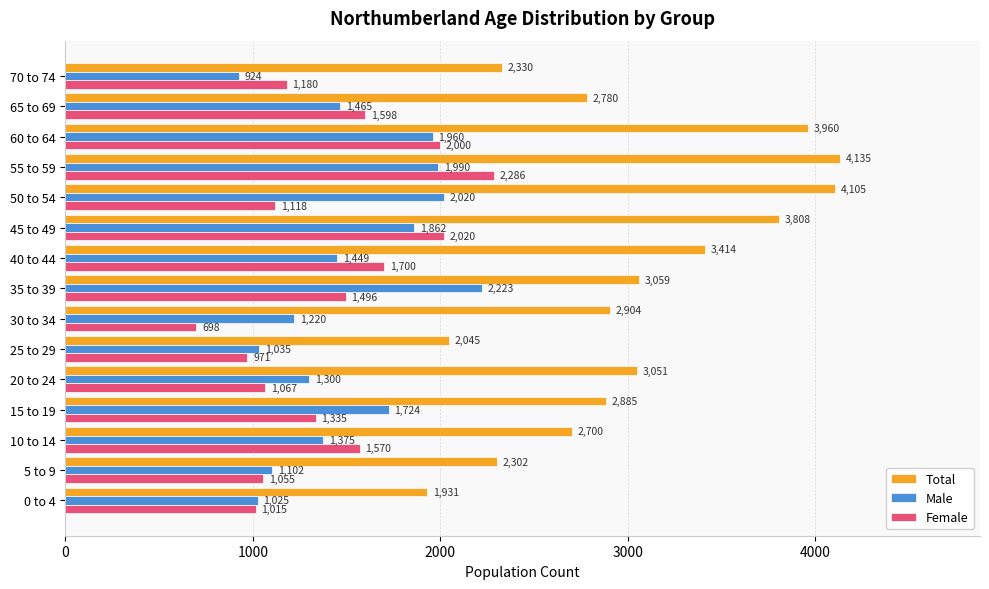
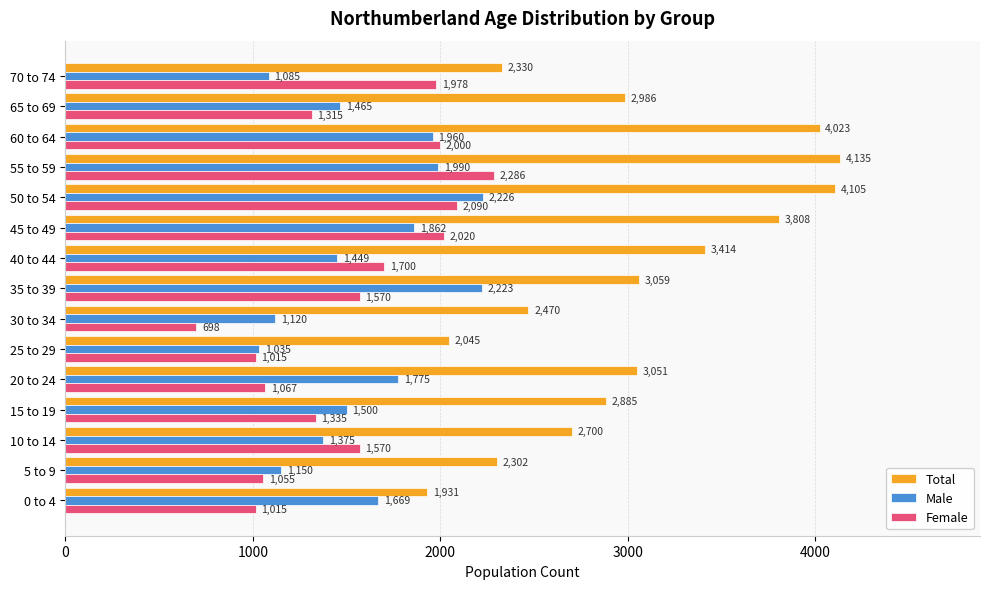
  {
    "Total": {
      "70 to 74": "2,330",
-     "65 to 69": "2,780",
-     "60 to 64": "3,960",
+     "65 to 69": "2,986",
+     "60 to 64": "4,023",
      "55 to 59": "4,135",
      "50 to 54": "4,105",
      "45 to 49": "3,808",
      "40 to 44": "3,414",
      "35 to 39": "3,059",
-     "30 to 34": "2,904",
+     "30 to 34": "2,470",
      "25 to 29": "2,045",
      "20 to 24": "3,051",
      "15 to 19": "2,885",
      "10 to 14": "2,700",
      "5 to 9": "2,302",
      "0 to 4": "1,931"
    },
    "Male": {
-     "70 to 74": "924",
+     "70 to 74": "1,085",
      "65 to 69": "1,465",
      "60 to 64": "1,960",
      "55 to 59": "1,990",
-     "50 to 54": "2,020",
+     "50 to 54": "2,226",
      "45 to 49": "1,862",
      "40 to 44": "1,449",
      "35 to 39": "2,223",
-     "30 to 34": "1,220",
+     "30 to 34": "1,120",
      "25 to 29": "1,035",
-     "20 to 24": "1,300",
-     "15 to 19": "1,724",
+     "20 to 24": "1,775",
+     "15 to 19": "1,500",
      "10 to 14": "1,375",
-     "5 to 9": "1,102",
-     "0 to 4": "1,025"
+     "5 to 9": "1,150",
+     "0 to 4": "1,669"
    },
    "Female": {
-     "70 to 74": "1,180",
-     "65 to 69": "1,598",
+     "70 to 74": "1,978",
+     "65 to 69": "1,315",
      "60 to 64": "2,000",
      "55 to 59": "2,286",
-     "50 to 54": "1,118",
+     "50 to 54": "2,090",
      "45 to 49": "2,020",
      "40 to 44": "1,700",
-     "35 to 39": "1,496",
+     "35 to 39": "1,570",
      "30 to 34": "698",
-     "25 to 29": "971",
+     "25 to 29": "1,015",
      "20 to 24": "1,067",
      "15 to 19": "1,335",
      "10 to 14": "1,570",
      "5 to 9": "1,055",
      "0 to 4": "1,015"
    }
  }
